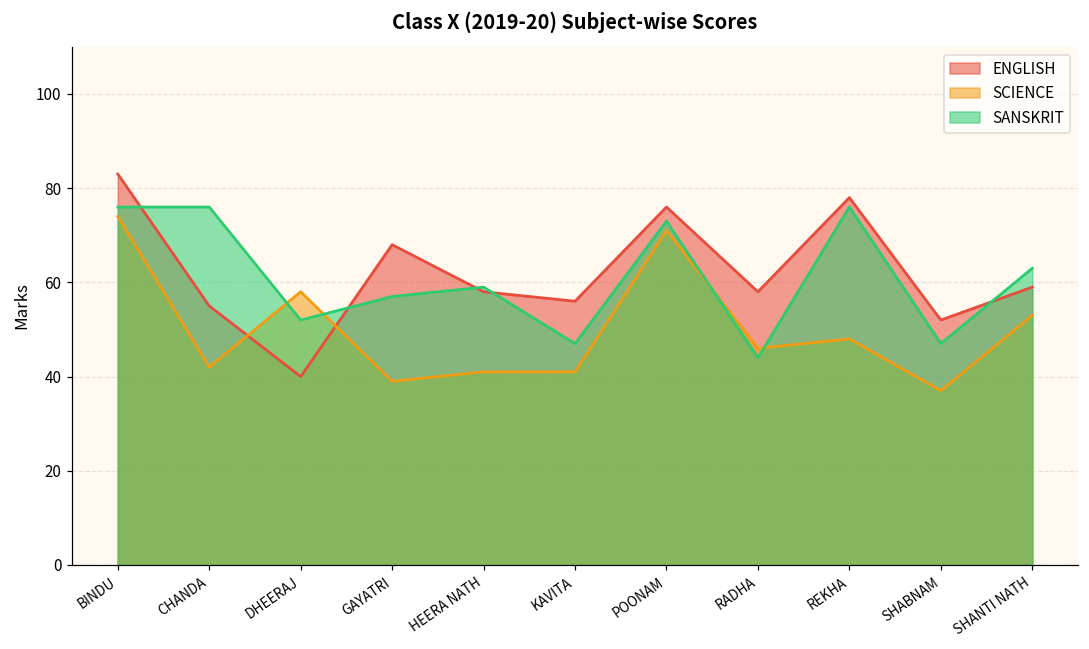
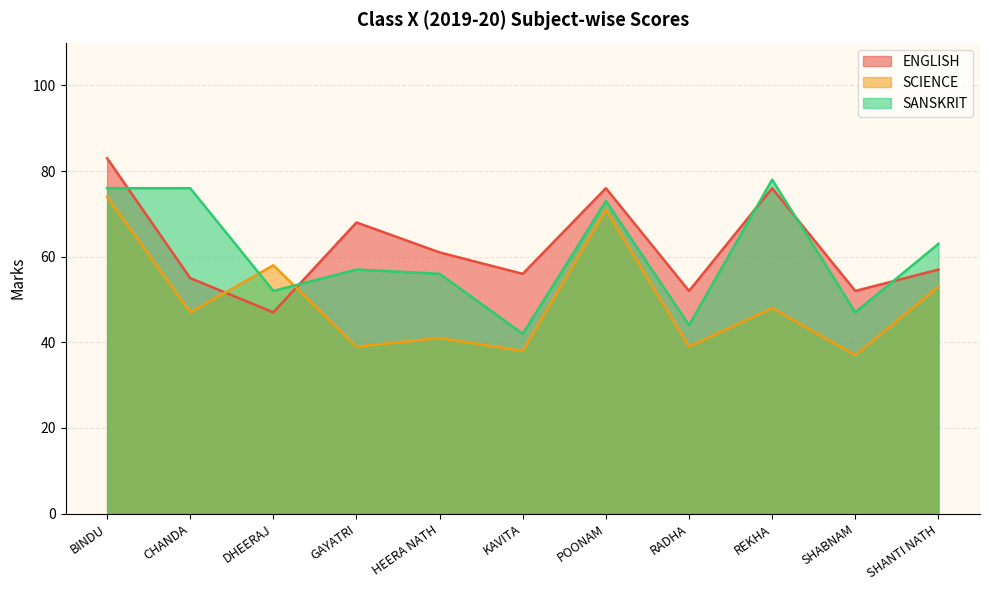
  {
    "ENGLISH": {
      "BINDU": 83,
      "CHANDA": 55,
-     "DHEERAJ": 40,
+     "DHEERAJ": 47,
      "GAYATRI": 68,
-     "HEERA NATH": 58,
+     "HEERA NATH": 61,
      "KAVITA": 56,
      "POONAM": 76,
-     "RADHA": 58,
-     "REKHA": 78,
+     "RADHA": 52,
+     "REKHA": 76,
      "SHABNAM": 52,
-     "SHANTI NATH": 59
+     "SHANTI NATH": 57
    },
    "SCIENCE": {
      "BINDU": 74,
-     "CHANDA": 42,
+     "CHANDA": 47,
      "DHEERAJ": 58,
      "GAYATRI": 39,
      "HEERA NATH": 41,
-     "KAVITA": 41,
+     "KAVITA": 38,
      "POONAM": 71,
-     "RADHA": 46,
+     "RADHA": 39,
      "REKHA": 48,
      "SHABNAM": 37,
      "SHANTI NATH": 53
    },
    "SANSKRIT": {
      "BINDU": 76,
      "CHANDA": 76,
      "DHEERAJ": 52,
      "GAYATRI": 57,
-     "HEERA NATH": 59,
-     "KAVITA": 47,
+     "HEERA NATH": 56,
+     "KAVITA": 42,
      "POONAM": 73,
      "RADHA": 44,
-     "REKHA": 76,
+     "REKHA": 78,
      "SHABNAM": 47,
      "SHANTI NATH": 63
    }
  }
